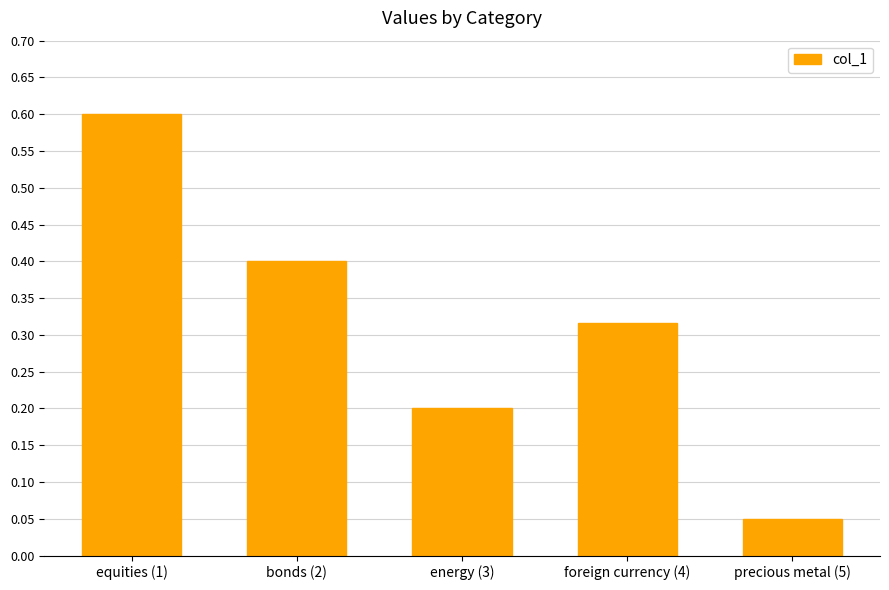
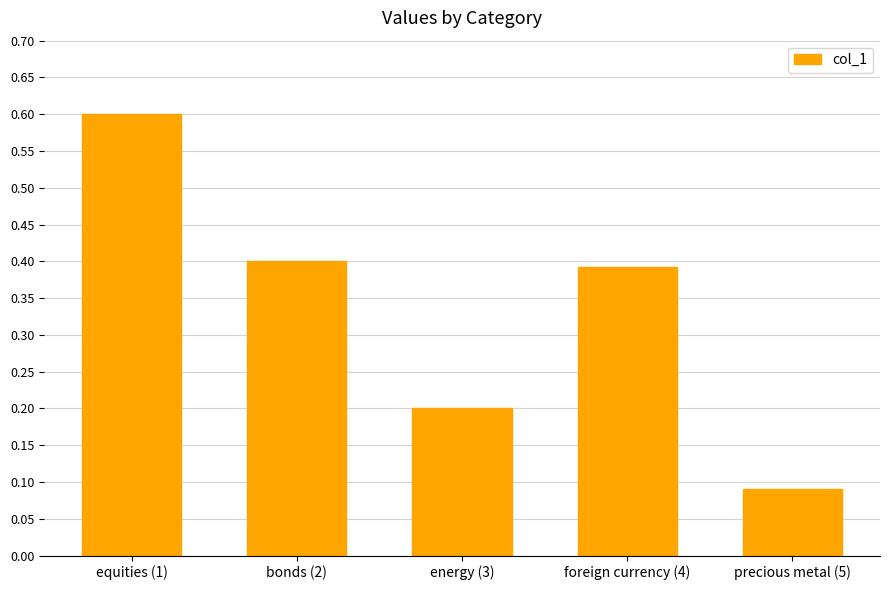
  {
    "equities (1)": 0.60,
    "bonds (2)": 0.40,
    "energy (3)": 0.20,
-   "foreign currency (4)": 0.32,
-   "precious metal (5)": 0.05
+   "foreign currency (4)": 0.39,
+   "precious metal (5)": 0.09
  }
